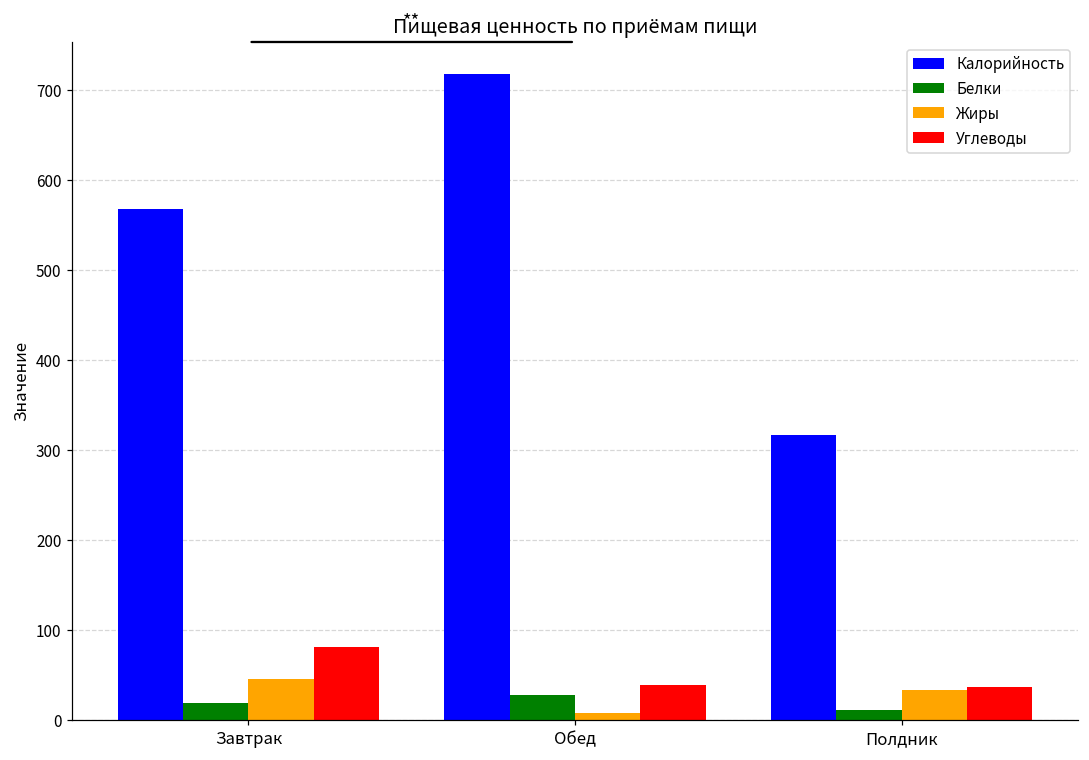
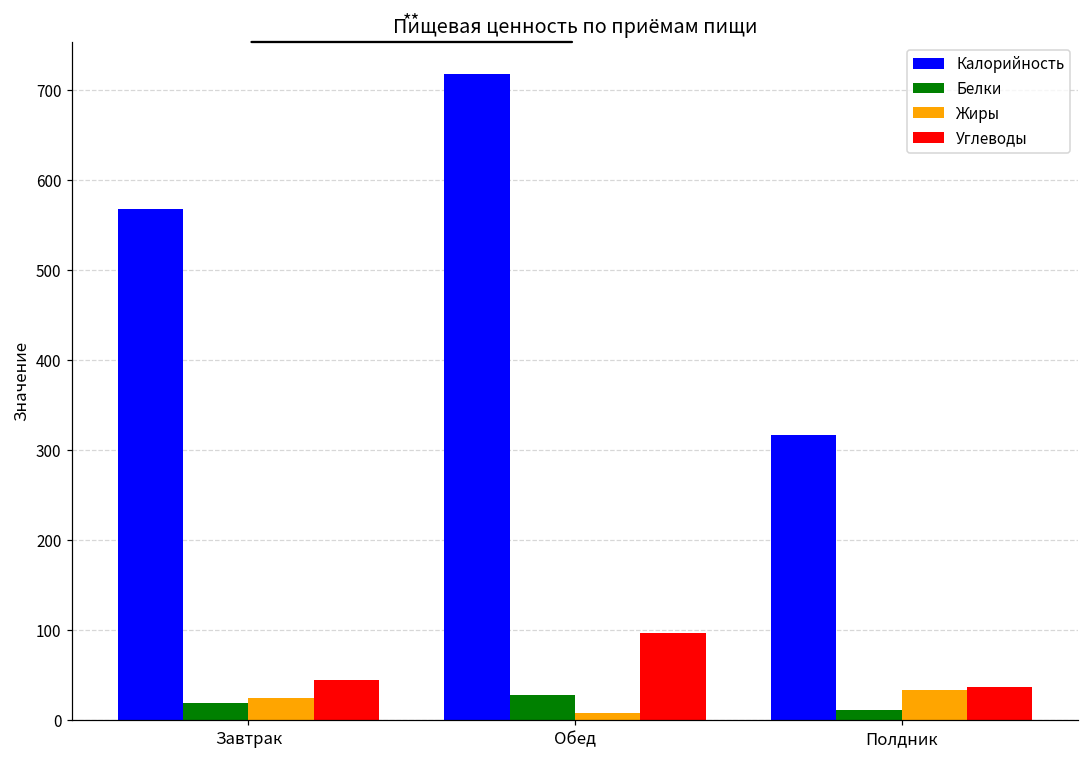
  {
    "Калорийность": {
      "Завтрак": 570,
      "Обед": 720,
      "Полдник": 320
    },
    "Белки": {
      "Завтрак": 20,
      "Обед": 30,
      "Полдник": 10
    },
    "Жиры": {
-     "Завтрак": 40,
+     "Завтрак": 20,
      "Обед": 10,
      "Полдник": 30
    },
    "Углеводы": {
-     "Завтрак": 80,
-     "Обед": 40,
+     "Завтрак": 40,
+     "Обед": 100,
      "Полдник": 40
    }
  }
